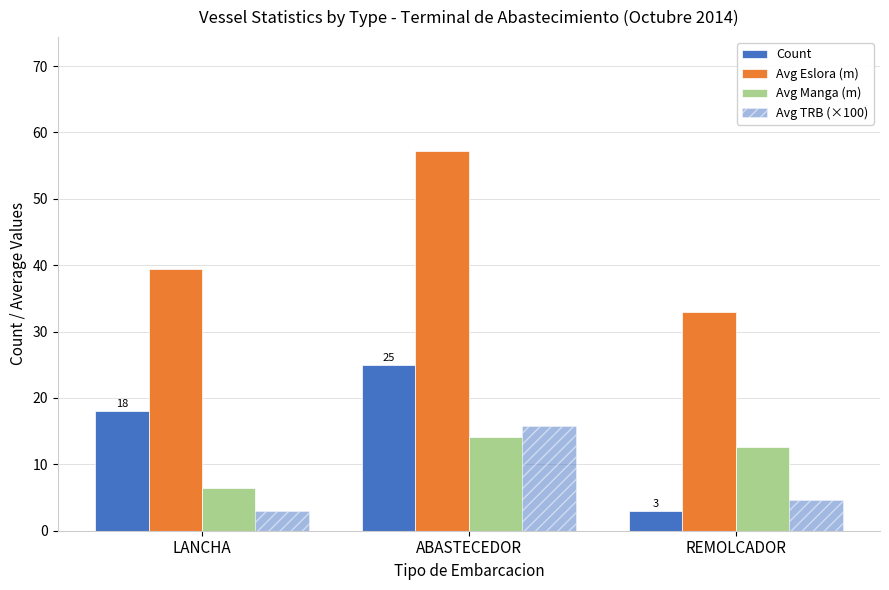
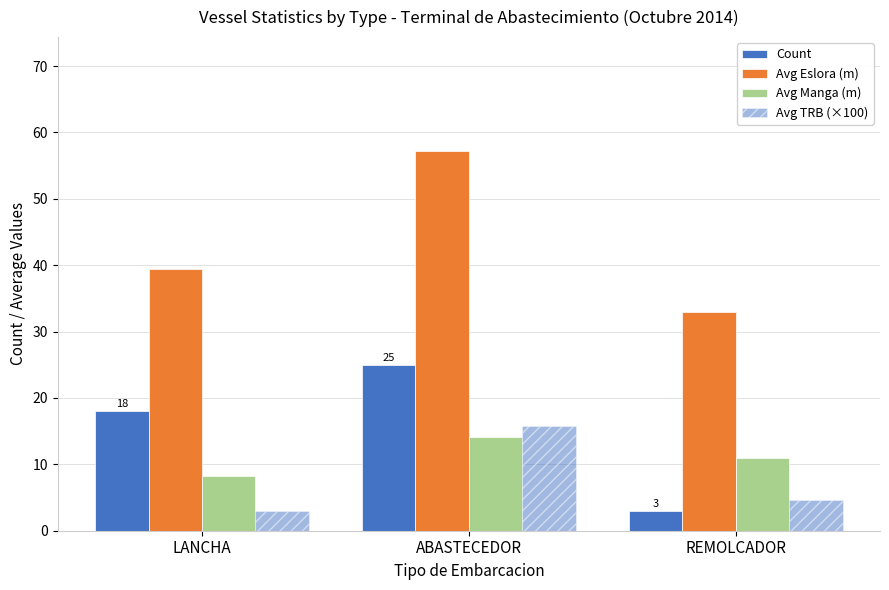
  {
    "Avg Eslora (m)": {
      "LANCHA": 39,
      "ABASTECEDOR": 57,
      "REMOLCADOR": 33
    },
    "Avg Manga (m)": {
-     "LANCHA": 7,
+     "LANCHA": 8,
      "ABASTECEDOR": 14,
-     "REMOLCADOR": 13
+     "REMOLCADOR": 11
    }
  }
